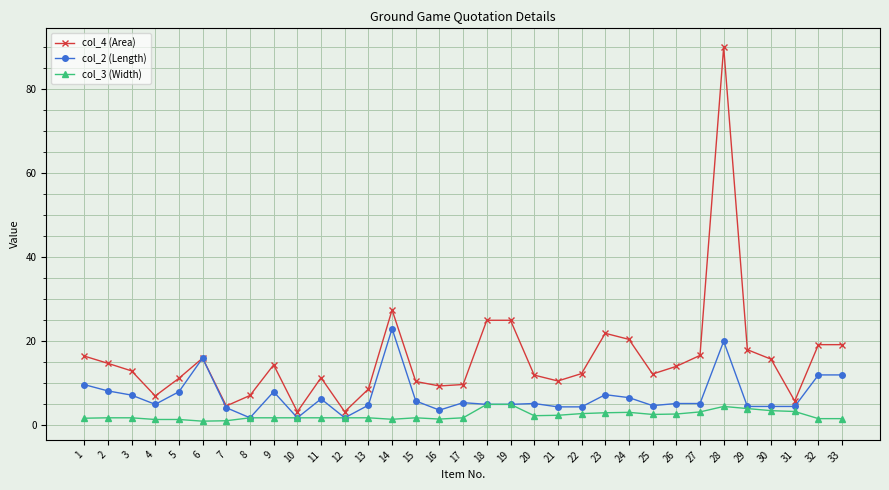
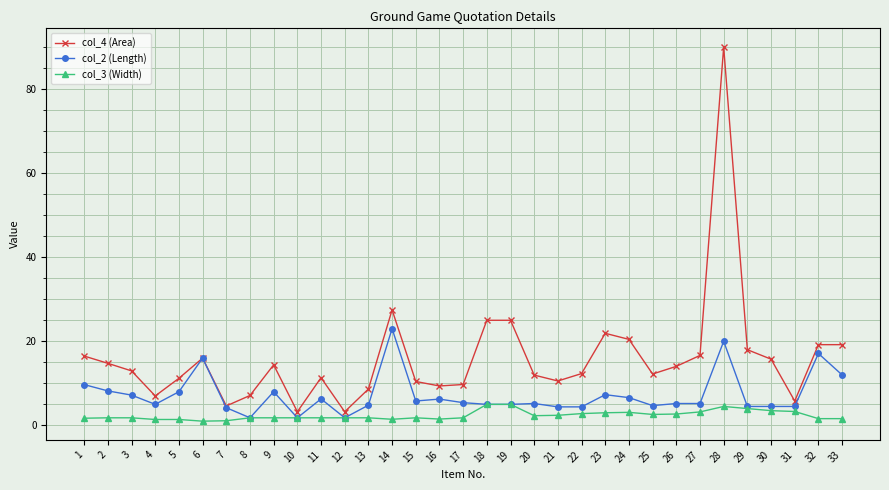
  {
    "col_4 (Area)": {
      "1": 16,
      "2": 15,
      "3": 13,
      "4": 7,
      "5": 11,
      "8": 7,
      "9": 14,
      "10": 3,
      "11": 11,
      "12": 3,
      "13": 9,
      "14": 27,
      "15": 10,
      "16": 9,
      "17": 10,
      "18": 25,
      "19": 25,
      "20": 12,
      "21": 11,
      "22": 12,
      "23": 22,
      "24": 20,
      "25": 12,
      "26": 14,
      "27": 17,
      "28": 90,
      "29": 18,
      "30": 16,
      "31": 6,
      "32": 19,
      "33": 19
    },
    "col_2 (Length)": {
      "1": 10,
      "2": 8,
      "3": 7,
      "4": 5,
      "5": 8,
      "9": 8,
      "11": 6,
      "13": 5,
      "14": 23,
      "15": 6,
-     "16": 4,
+     "16": 6,
      "17": 5,
      "20": 5,
      "21": 4,
      "22": 4,
      "23": 7,
      "24": 7,
      "25": 5,
      "26": 5,
      "27": 5,
      "28": 20,
      "30": 5,
      "31": 5,
-     "32": 12,
+     "32": 17,
      "33": 12
    },
    "col_3 (Width)": {
      "1": 2,
      "2": 2,
      "3": 2,
      "4": 1,
      "5": 1,
      "6": 1,
      "7": 1,
      "9": 2,
      "11": 2,
      "13": 2,
      "14": 1,
      "15": 2,
      "16": 2,
      "17": 2,
      "20": 2,
      "21": 2,
      "22": 3,
      "23": 3,
      "24": 3,
      "25": 3,
      "26": 3,
      "27": 3,
      "28": 5,
      "30": 4,
      "31": 3,
      "32": 2,
      "33": 2
    }
  }
